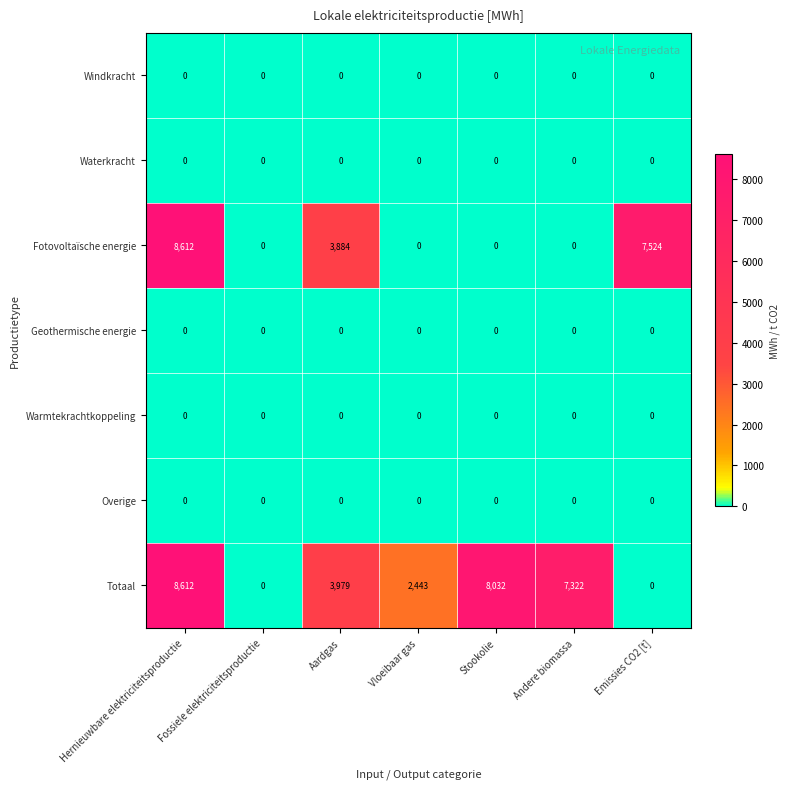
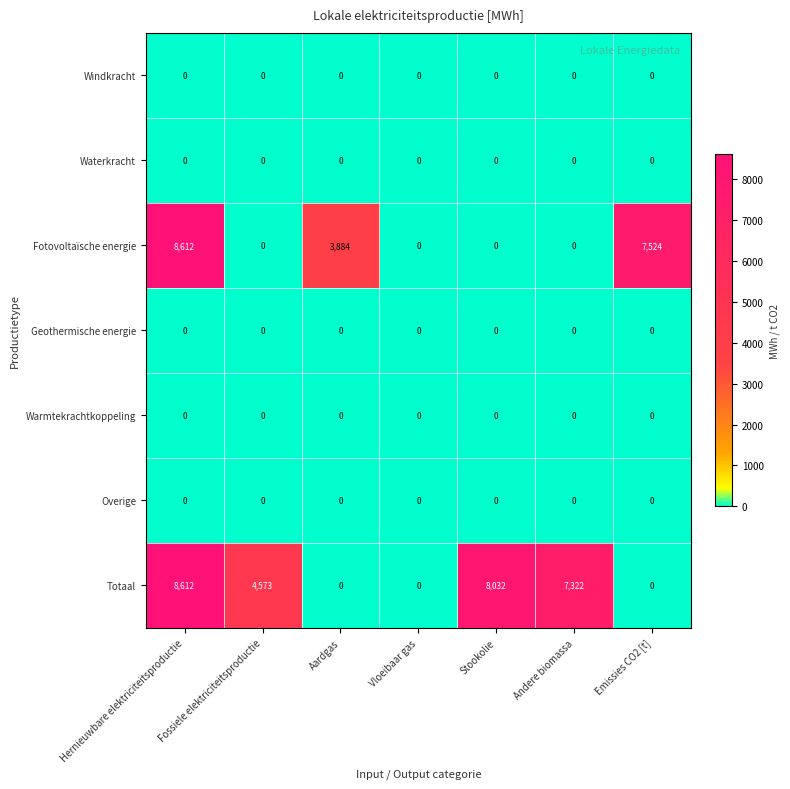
  {
    "Windkracht": {
      "Hernieuwbare elektriciteitsproductie": "0",
      "Fossiele elektriciteitsproductie": "0",
      "Aardgas": "0",
      "Vloeibaar gas": "0",
      "Stookolie": "0",
      "Andere biomassa": "0"
    },
    "Waterkracht": {
      "Hernieuwbare elektriciteitsproductie": "0",
      "Fossiele elektriciteitsproductie": "0",
      "Aardgas": "0",
      "Vloeibaar gas": "0",
      "Stookolie": "0",
      "Andere biomassa": "0",
      "Emissies CO2 [t]": "0"
    },
    "Fotovoltaïsche energie": {
      "Hernieuwbare elektriciteitsproductie": "8,612",
      "Fossiele elektriciteitsproductie": "0",
      "Aardgas": "3,884",
      "Vloeibaar gas": "0",
      "Stookolie": "0",
      "Andere biomassa": "0",
      "Emissies CO2 [t]": "7,524"
    },
    "Geothermische energie": {
      "Hernieuwbare elektriciteitsproductie": "0",
      "Fossiele elektriciteitsproductie": "0",
      "Aardgas": "0",
      "Vloeibaar gas": "0",
      "Stookolie": "0",
      "Andere biomassa": "0",
      "Emissies CO2 [t]": "0"
    },
    "Warmtekrachtkoppeling": {
      "Hernieuwbare elektriciteitsproductie": "0",
      "Fossiele elektriciteitsproductie": "0",
      "Aardgas": "0",
      "Vloeibaar gas": "0",
      "Stookolie": "0",
      "Andere biomassa": "0",
      "Emissies CO2 [t]": "0"
    },
    "Overige": {
      "Hernieuwbare elektriciteitsproductie": "0",
      "Fossiele elektriciteitsproductie": "0",
      "Aardgas": "0",
      "Vloeibaar gas": "0",
      "Stookolie": "0",
      "Andere biomassa": "0",
      "Emissies CO2 [t]": "0"
    },
    "Totaal": {
      "Hernieuwbare elektriciteitsproductie": "8,612",
-     "Fossiele elektriciteitsproductie": "0",
-     "Aardgas": "3,979",
-     "Vloeibaar gas": "2,443",
+     "Fossiele elektriciteitsproductie": "4,573",
+     "Aardgas": "0",
+     "Vloeibaar gas": "0",
      "Stookolie": "8,032",
      "Andere biomassa": "7,322",
      "Emissies CO2 [t]": "0"
    }
  }
